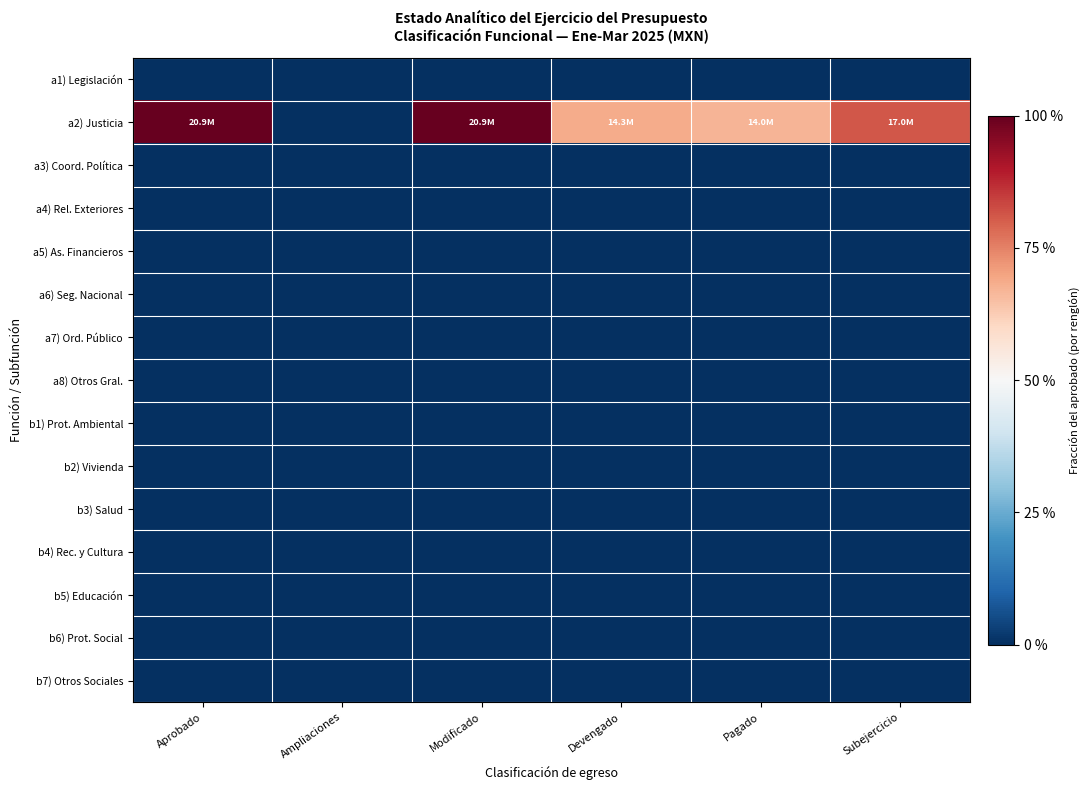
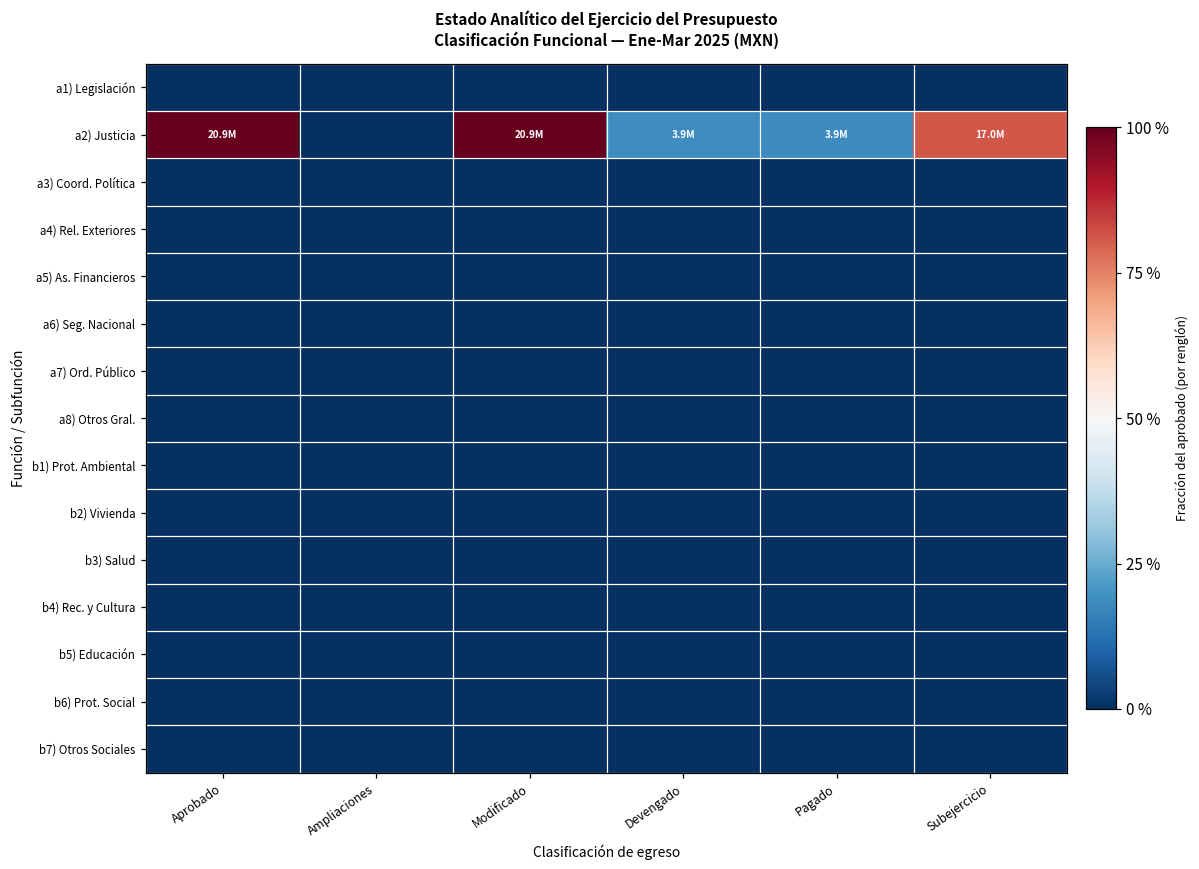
  {
    "a2) Justicia": {
      "Aprobado": "20.9M",
      "Modificado": "20.9M",
-     "Devengado": "14.3M",
-     "Pagado": "14.0M",
+     "Devengado": "3.9M",
+     "Pagado": "3.9M",
      "Subejercicio": "17.0M"
    }
  }
